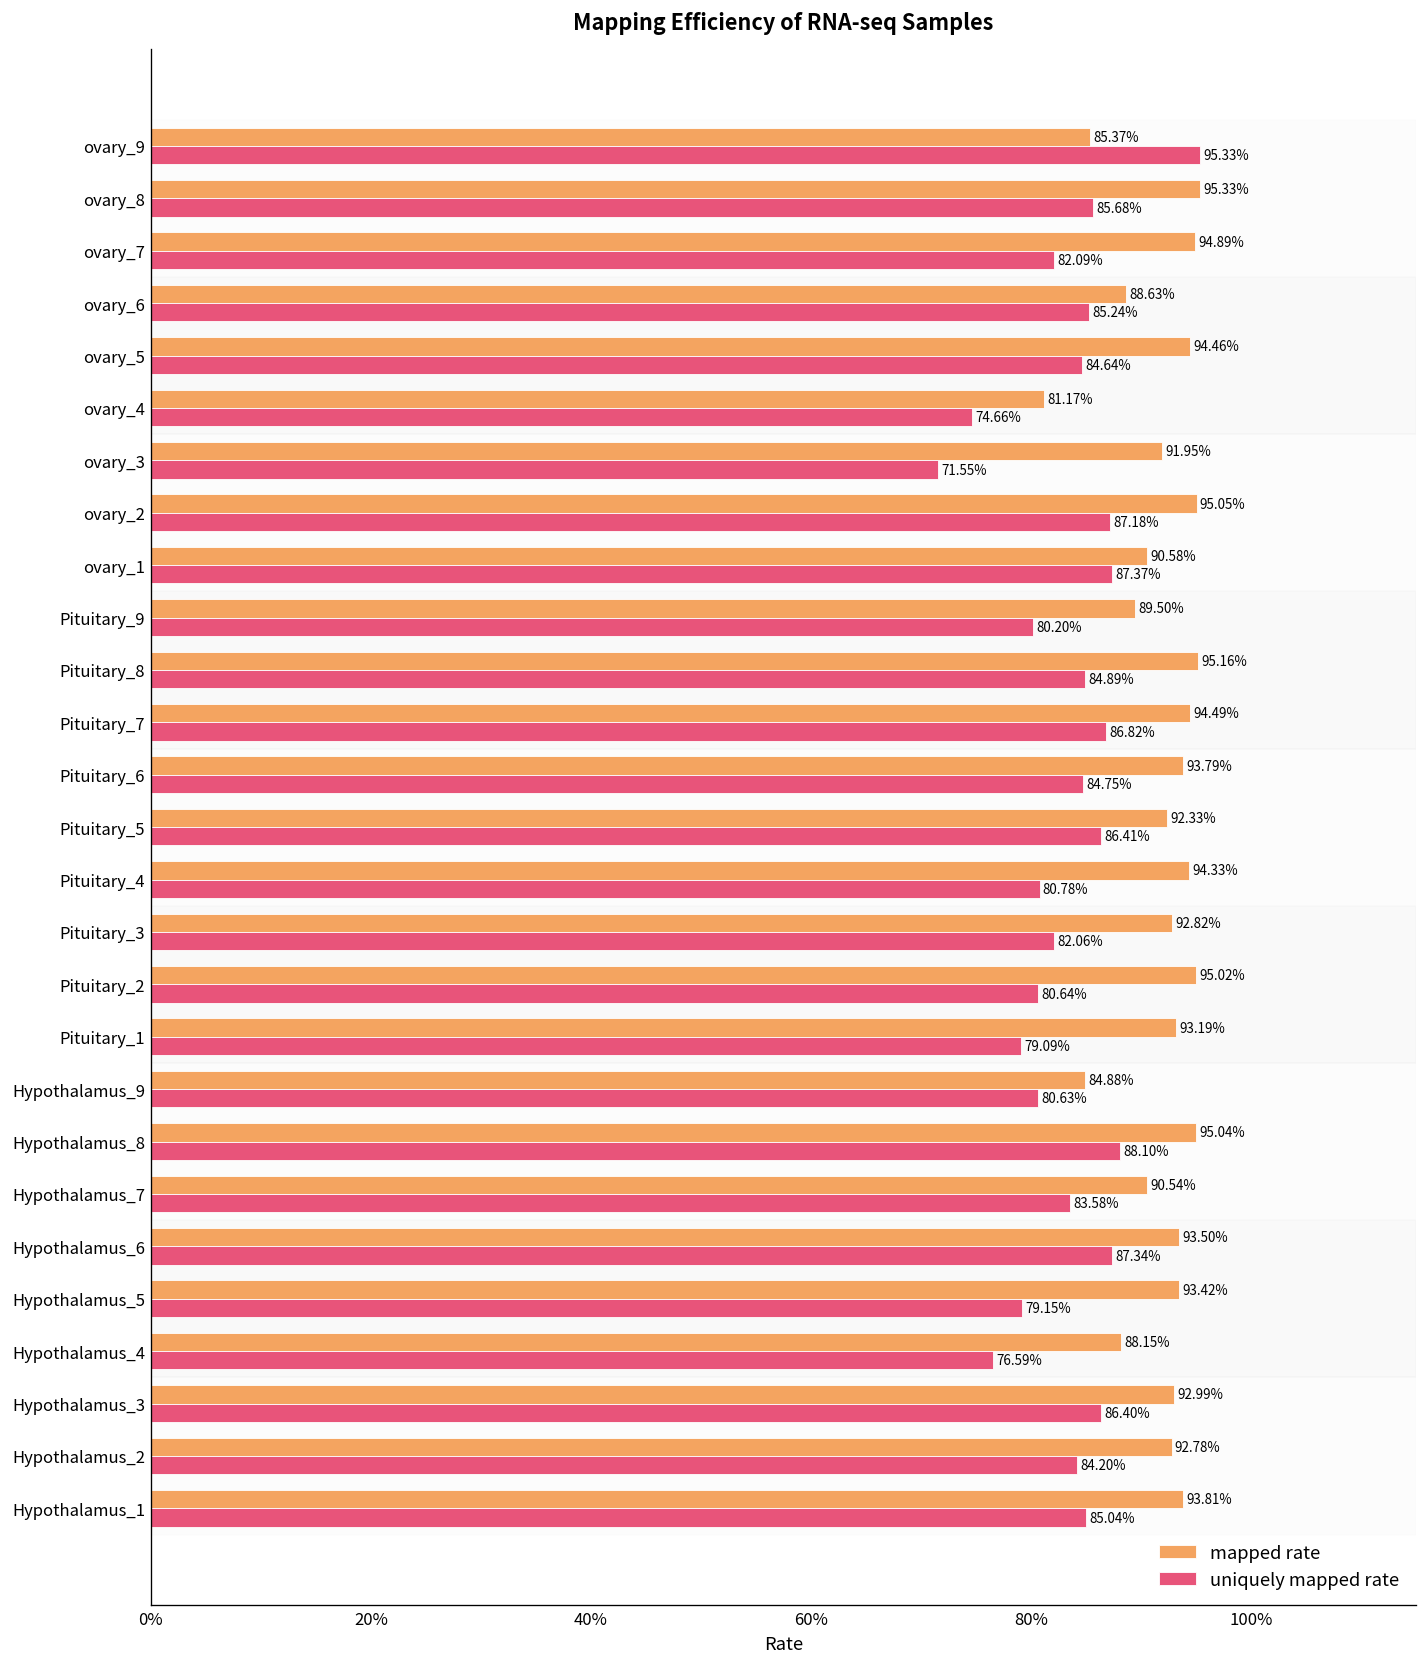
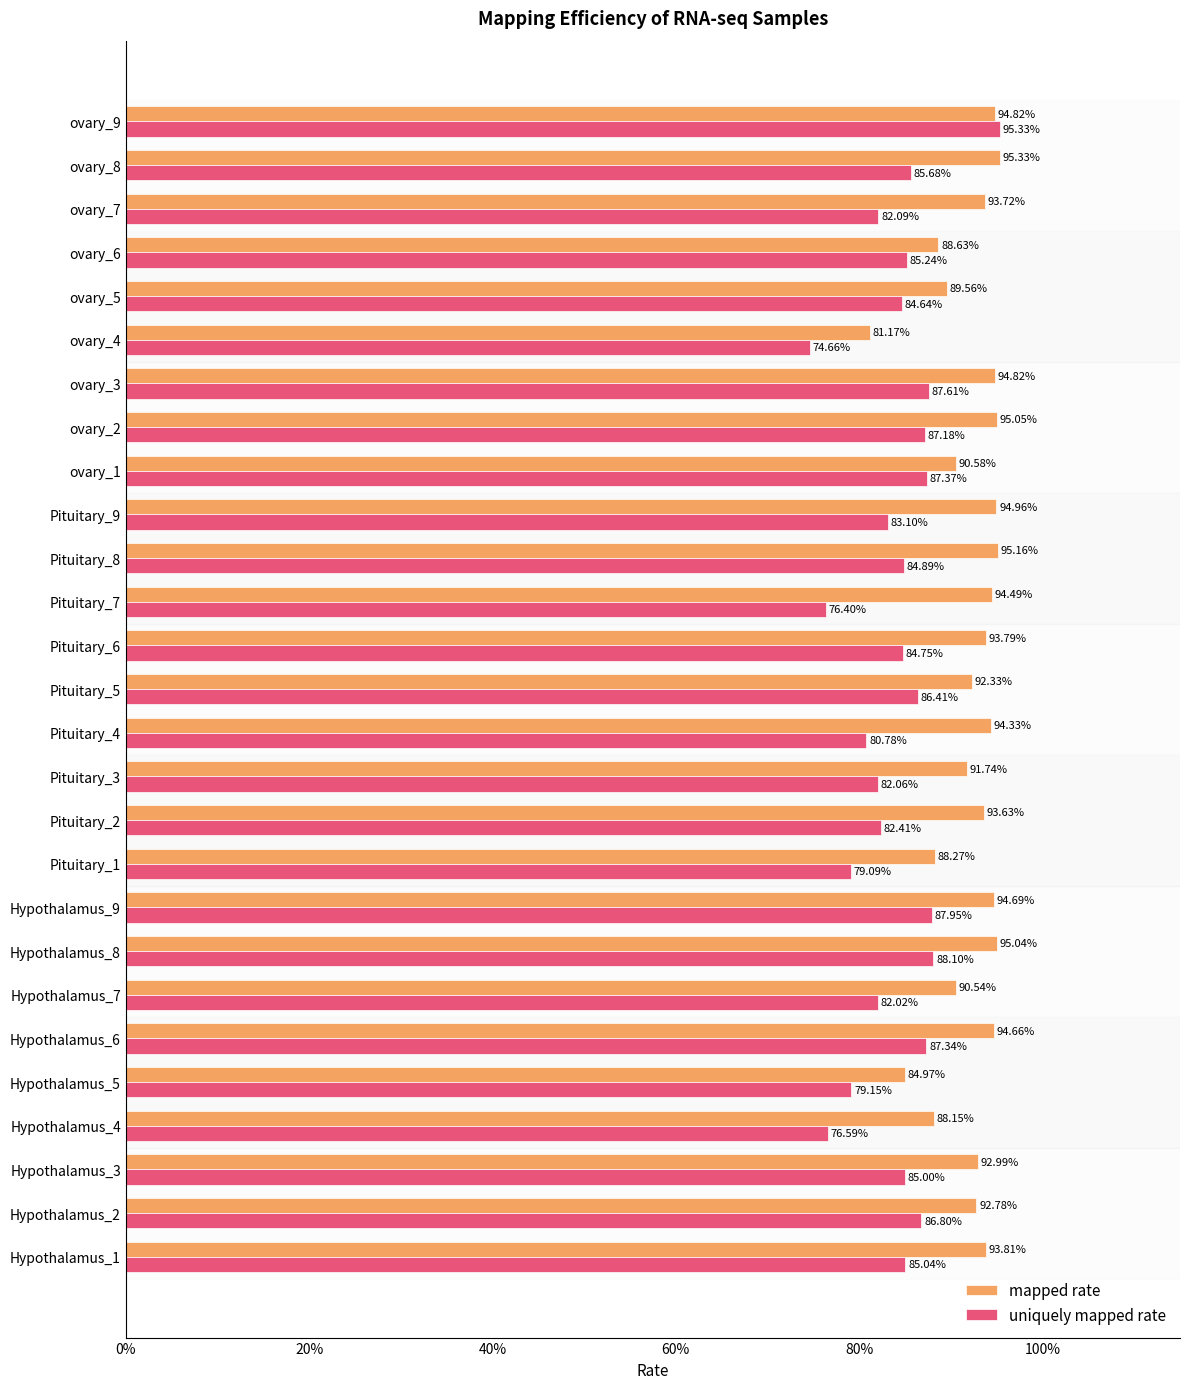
  {
    "mapped rate": {
-     "ovary_9": "85.37%",
+     "ovary_9": "94.82%",
      "ovary_8": "95.33%",
-     "ovary_7": "94.89%",
+     "ovary_7": "93.72%",
      "ovary_6": "88.63%",
-     "ovary_5": "94.46%",
+     "ovary_5": "89.56%",
      "ovary_4": "81.17%",
-     "ovary_3": "91.95%",
+     "ovary_3": "94.82%",
      "ovary_2": "95.05%",
      "ovary_1": "90.58%",
-     "Pituitary_9": "89.50%",
+     "Pituitary_9": "94.96%",
      "Pituitary_8": "95.16%",
      "Pituitary_7": "94.49%",
      "Pituitary_6": "93.79%",
      "Pituitary_5": "92.33%",
      "Pituitary_4": "94.33%",
-     "Pituitary_3": "92.82%",
-     "Pituitary_2": "95.02%",
-     "Pituitary_1": "93.19%",
-     "Hypothalamus_9": "84.88%",
+     "Pituitary_3": "91.74%",
+     "Pituitary_2": "93.63%",
+     "Pituitary_1": "88.27%",
+     "Hypothalamus_9": "94.69%",
      "Hypothalamus_8": "95.04%",
      "Hypothalamus_7": "90.54%",
-     "Hypothalamus_6": "93.50%",
-     "Hypothalamus_5": "93.42%",
+     "Hypothalamus_6": "94.66%",
+     "Hypothalamus_5": "84.97%",
      "Hypothalamus_4": "88.15%",
      "Hypothalamus_3": "92.99%",
      "Hypothalamus_2": "92.78%",
      "Hypothalamus_1": "93.81%"
    },
    "uniquely mapped rate": {
      "ovary_9": "95.33%",
      "ovary_8": "85.68%",
      "ovary_7": "82.09%",
      "ovary_6": "85.24%",
      "ovary_5": "84.64%",
      "ovary_4": "74.66%",
-     "ovary_3": "71.55%",
+     "ovary_3": "87.61%",
      "ovary_2": "87.18%",
      "ovary_1": "87.37%",
-     "Pituitary_9": "80.20%",
+     "Pituitary_9": "83.10%",
      "Pituitary_8": "84.89%",
-     "Pituitary_7": "86.82%",
+     "Pituitary_7": "76.40%",
      "Pituitary_6": "84.75%",
      "Pituitary_5": "86.41%",
      "Pituitary_4": "80.78%",
      "Pituitary_3": "82.06%",
-     "Pituitary_2": "80.64%",
+     "Pituitary_2": "82.41%",
      "Pituitary_1": "79.09%",
-     "Hypothalamus_9": "80.63%",
+     "Hypothalamus_9": "87.95%",
      "Hypothalamus_8": "88.10%",
-     "Hypothalamus_7": "83.58%",
+     "Hypothalamus_7": "82.02%",
      "Hypothalamus_6": "87.34%",
      "Hypothalamus_5": "79.15%",
      "Hypothalamus_4": "76.59%",
-     "Hypothalamus_3": "86.40%",
-     "Hypothalamus_2": "84.20%",
+     "Hypothalamus_3": "85.00%",
+     "Hypothalamus_2": "86.80%",
      "Hypothalamus_1": "85.04%"
    }
  }
